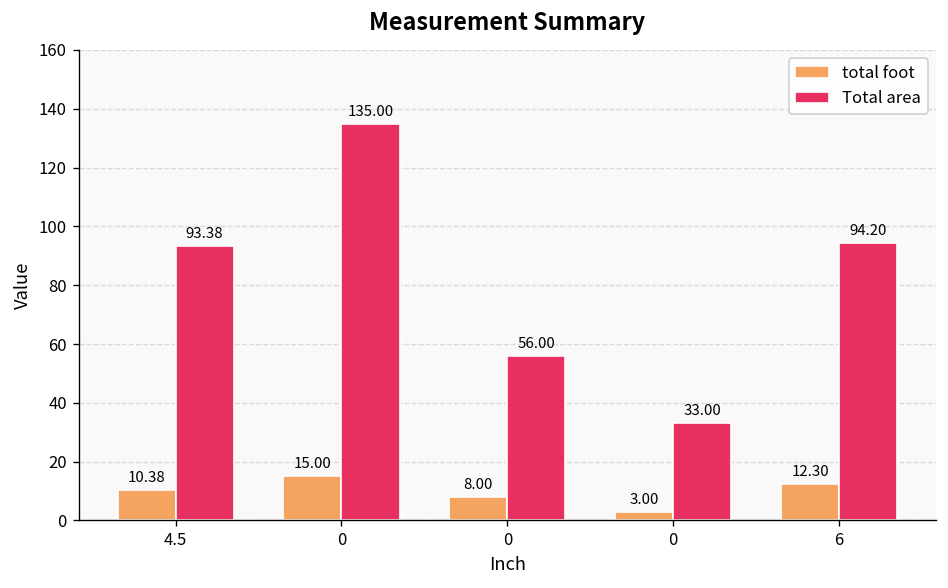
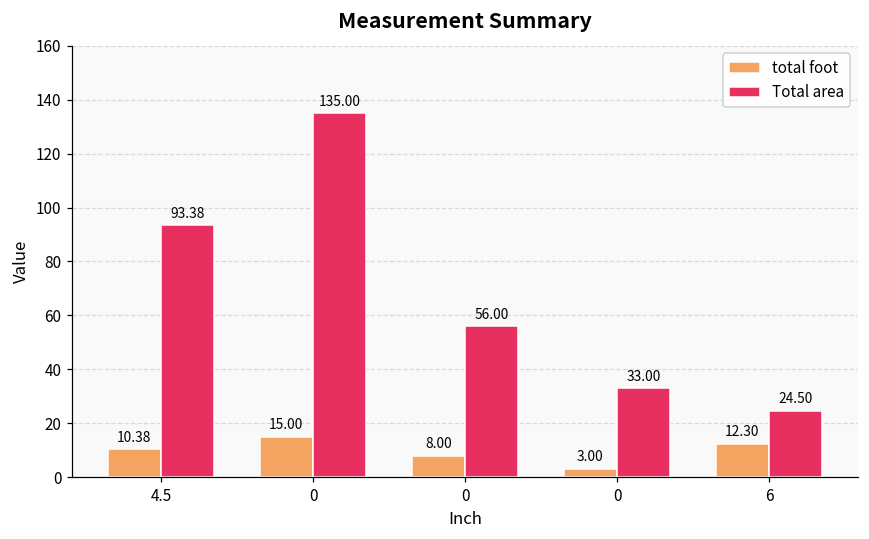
  {
    "total foot": {
      "4.5": 10.38,
      "6": 12.30
    },
    "Total area": {
      "4.5": 93.38,
-     "6": 94.20
+     "6": 24.50
    }
  }
